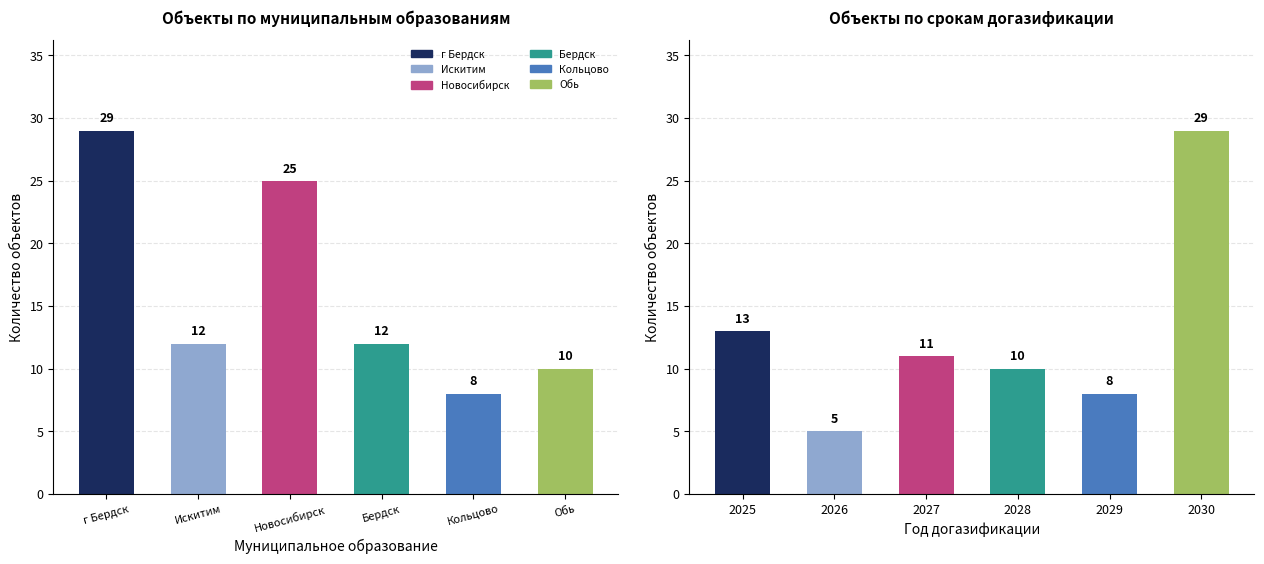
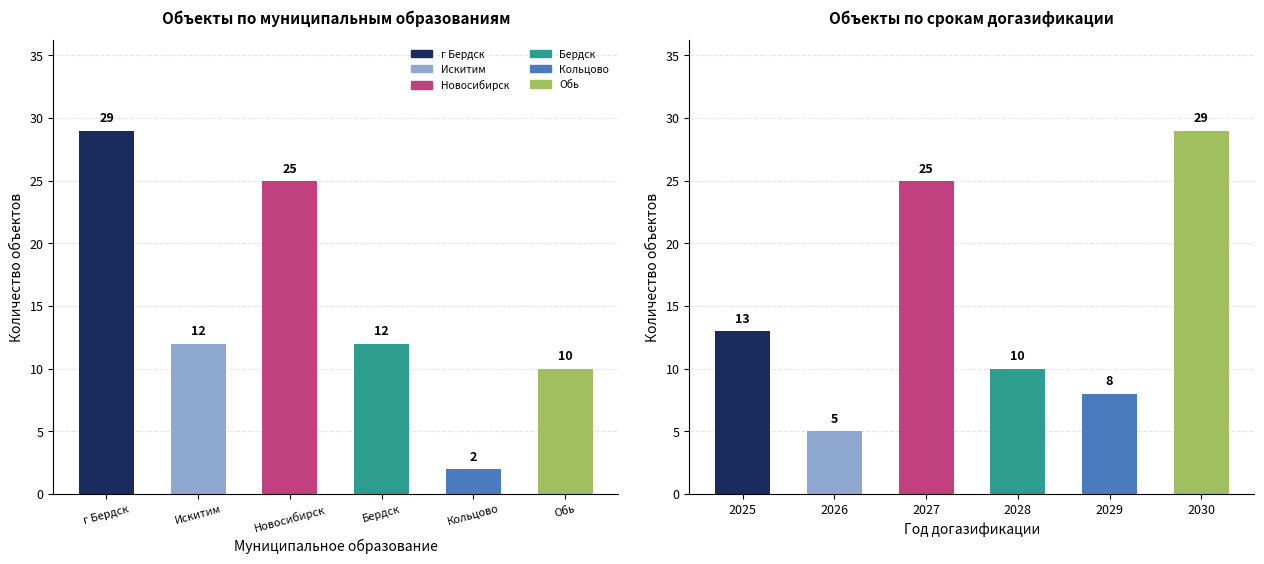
  {
    "Объекты по муниципальным образованиям": {
      "г Бердск": 29,
      "Искитим": 12,
      "Новосибирск": 25,
      "Бердск": 12,
-     "Кольцово": 8,
+     "Кольцово": 2,
      "Обь": 10
    },
    "Объекты по срокам догазификации": {
      "2025": 13,
      "2026": 5,
-     "2027": 11,
+     "2027": 25,
      "2028": 10,
      "2029": 8,
      "2030": 29
    }
  }
